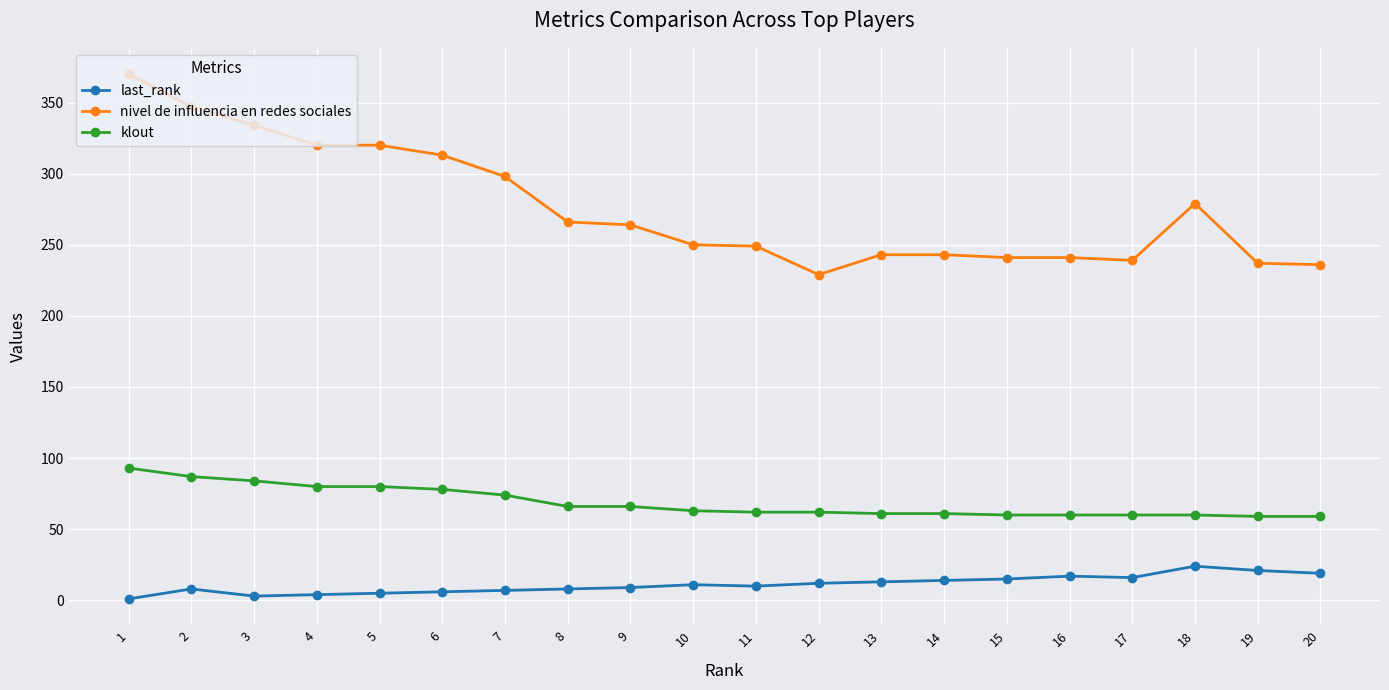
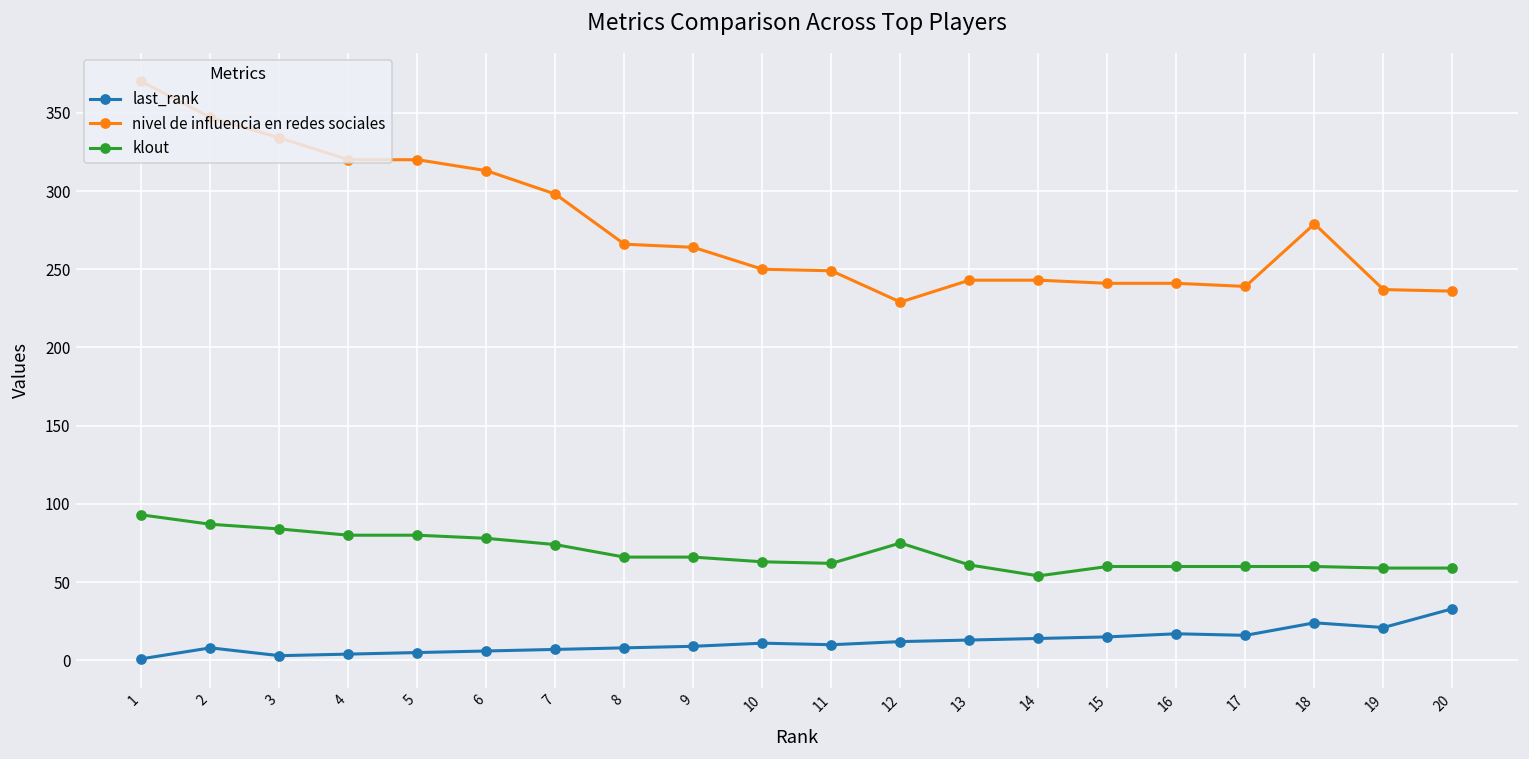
  {
    "last_rank": {
      "1": 1,
      "2": 8,
      "3": 3,
      "4": 4,
      "5": 5,
      "6": 6,
      "7": 7,
      "8": 8,
      "9": 9,
      "10": 11,
      "11": 10,
      "12": 12,
      "13": 13,
      "14": 14,
      "15": 15,
      "16": 17,
      "17": 16,
      "18": 24,
      "19": 21,
-     "20": 19
+     "20": 33
    },
    "nivel de influencia en redes sociales": {
      "5": 320,
      "6": 313,
      "7": 298,
      "8": 266,
      "9": 264,
      "10": 250,
      "11": 249,
      "12": 229,
      "13": 243,
      "14": 243,
      "15": 241,
      "16": 241,
      "17": 239,
      "18": 279,
      "19": 237,
      "20": 236
    },
    "klout": {
      "1": 93,
      "2": 87,
      "3": 84,
      "4": 80,
      "5": 80,
      "6": 78,
      "7": 74,
      "8": 66,
      "9": 66,
      "10": 63,
      "11": 62,
-     "12": 62,
+     "12": 75,
      "13": 61,
-     "14": 61,
+     "14": 54,
      "15": 60,
      "16": 60,
      "17": 60,
      "18": 60,
      "19": 59,
      "20": 59
    }
  }
